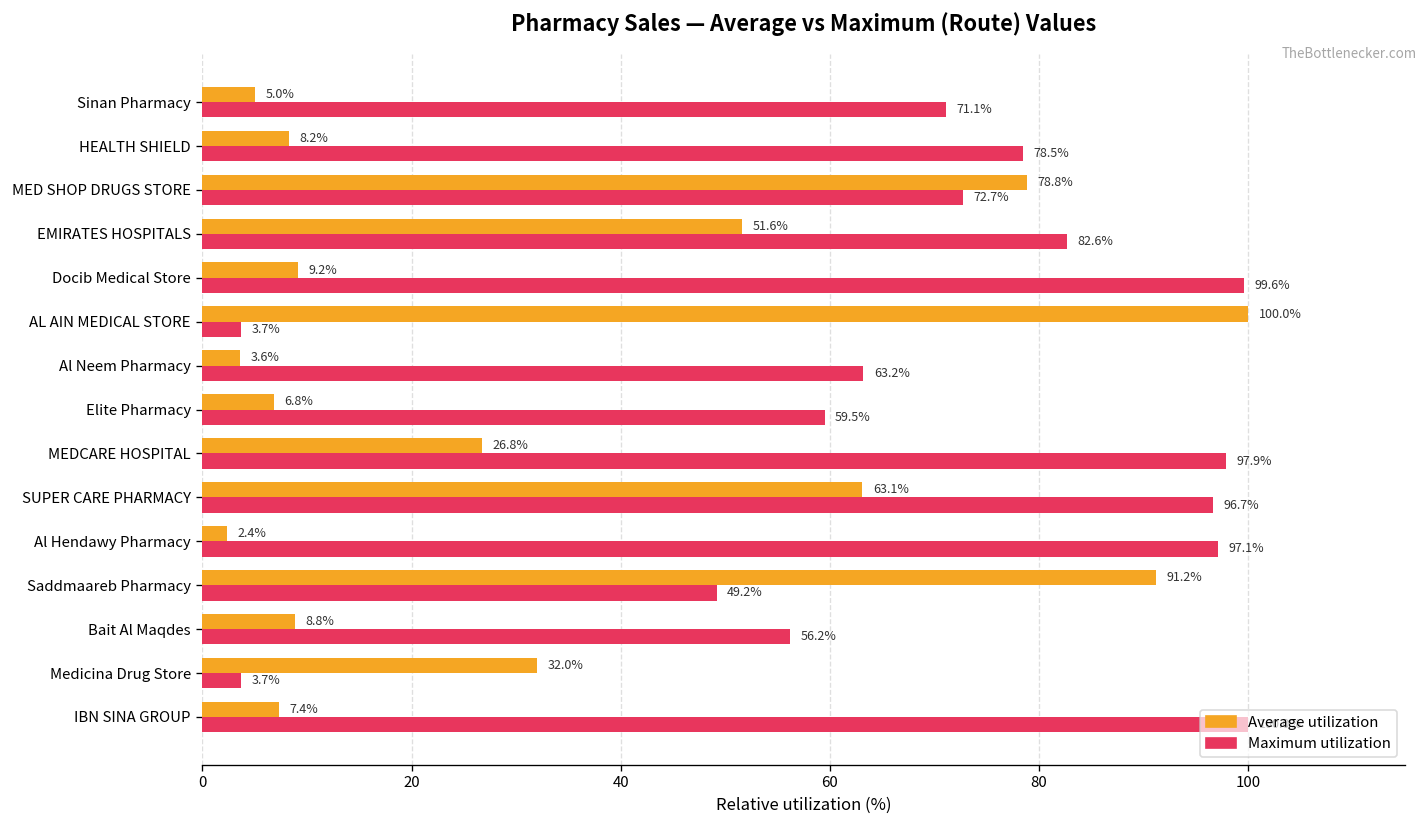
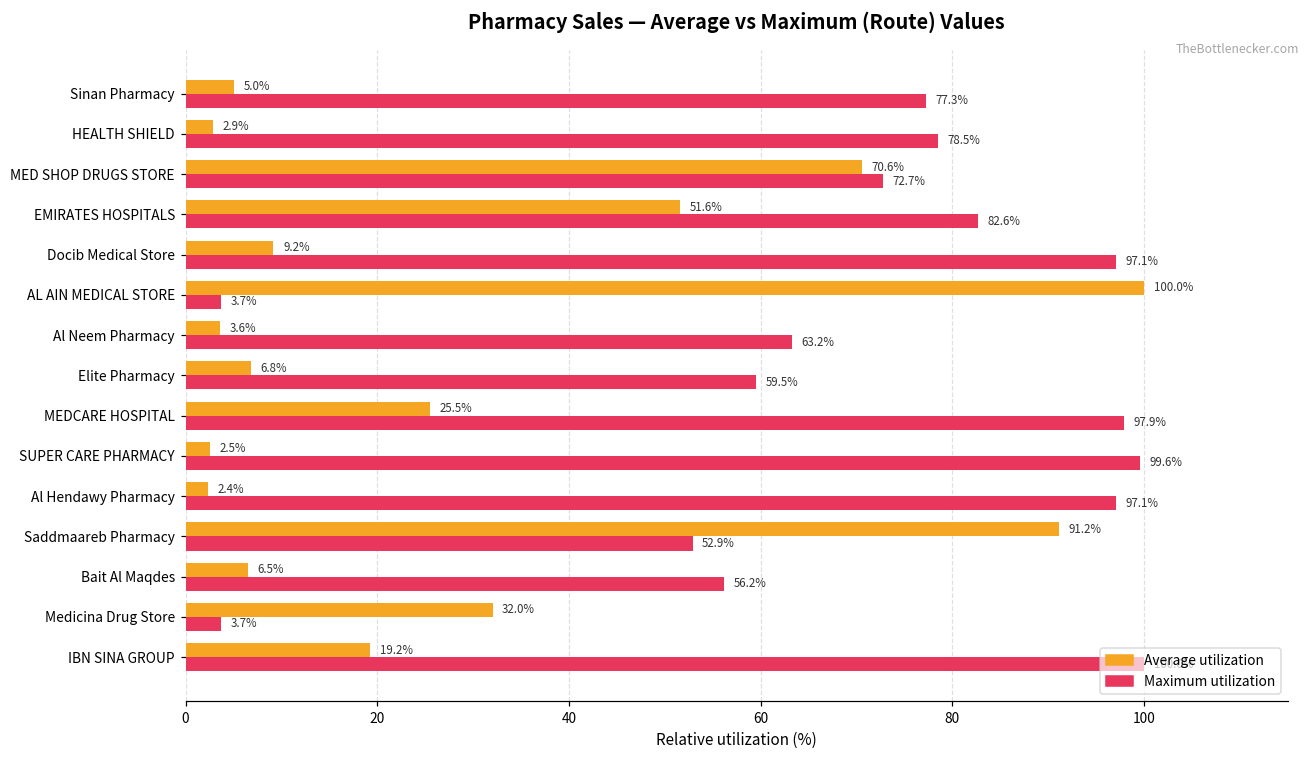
  {
    "Average utilization": {
      "Sinan Pharmacy": "5.0%",
-     "HEALTH SHIELD": "8.2%",
-     "MED SHOP DRUGS STORE": "78.8%",
+     "HEALTH SHIELD": "2.9%",
+     "MED SHOP DRUGS STORE": "70.6%",
      "EMIRATES HOSPITALS": "51.6%",
      "Docib Medical Store": "9.2%",
      "AL AIN MEDICAL STORE": "100.0%",
      "Al Neem Pharmacy": "3.6%",
      "Elite Pharmacy": "6.8%",
-     "MEDCARE HOSPITAL": "26.8%",
-     "SUPER CARE PHARMACY": "63.1%",
+     "MEDCARE HOSPITAL": "25.5%",
+     "SUPER CARE PHARMACY": "2.5%",
      "Al Hendawy Pharmacy": "2.4%",
      "Saddmaareb Pharmacy": "91.2%",
-     "Bait Al Maqdes": "8.8%",
+     "Bait Al Maqdes": "6.5%",
      "Medicina Drug Store": "32.0%",
-     "IBN SINA GROUP": "7.4%"
+     "IBN SINA GROUP": "19.2%"
    },
    "Maximum utilization": {
-     "Sinan Pharmacy": "71.1%",
+     "Sinan Pharmacy": "77.3%",
      "HEALTH SHIELD": "78.5%",
      "MED SHOP DRUGS STORE": "72.7%",
      "EMIRATES HOSPITALS": "82.6%",
-     "Docib Medical Store": "99.6%",
+     "Docib Medical Store": "97.1%",
      "AL AIN MEDICAL STORE": "3.7%",
      "Al Neem Pharmacy": "63.2%",
      "Elite Pharmacy": "59.5%",
      "MEDCARE HOSPITAL": "97.9%",
-     "SUPER CARE PHARMACY": "96.7%",
+     "SUPER CARE PHARMACY": "99.6%",
      "Al Hendawy Pharmacy": "97.1%",
-     "Saddmaareb Pharmacy": "49.2%",
+     "Saddmaareb Pharmacy": "52.9%",
      "Bait Al Maqdes": "56.2%",
      "Medicina Drug Store": "3.7%"
    }
  }
